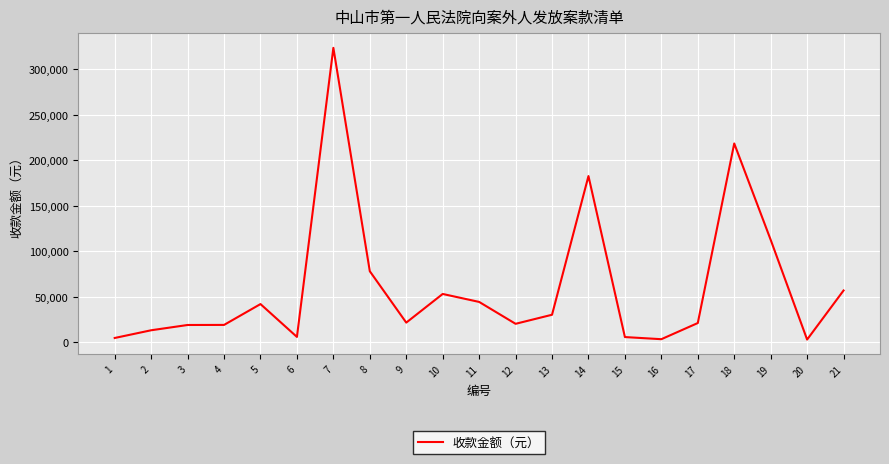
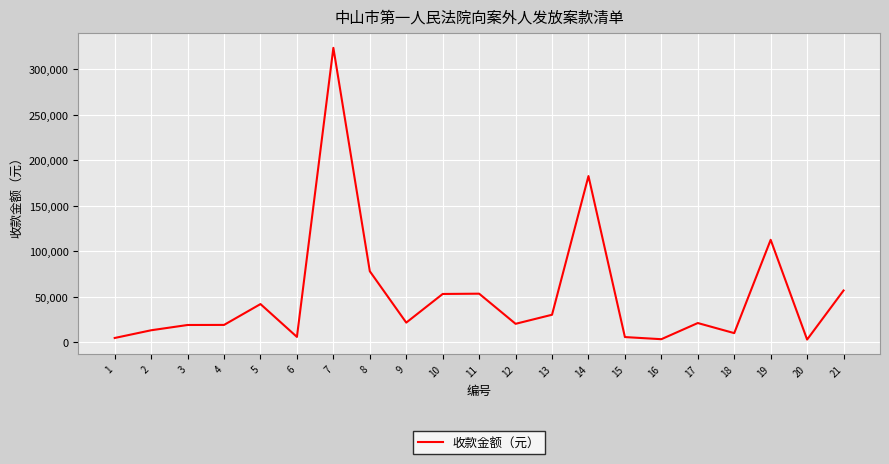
  {
    "1": "0",
    "2": "10,000",
    "3": "20,000",
    "4": "20,000",
    "5": "40,000",
    "6": "10,000",
    "7": "320,000",
    "8": "80,000",
    "9": "20,000",
    "10": "50,000",
-   "11": "40,000",
+   "11": "50,000",
    "12": "20,000",
    "13": "30,000",
    "14": "180,000",
    "15": "10,000",
    "16": "0",
    "17": "20,000",
-   "18": "220,000",
+   "18": "10,000",
    "19": "110,000",
    "20": "0",
    "21": "60,000"
  }
